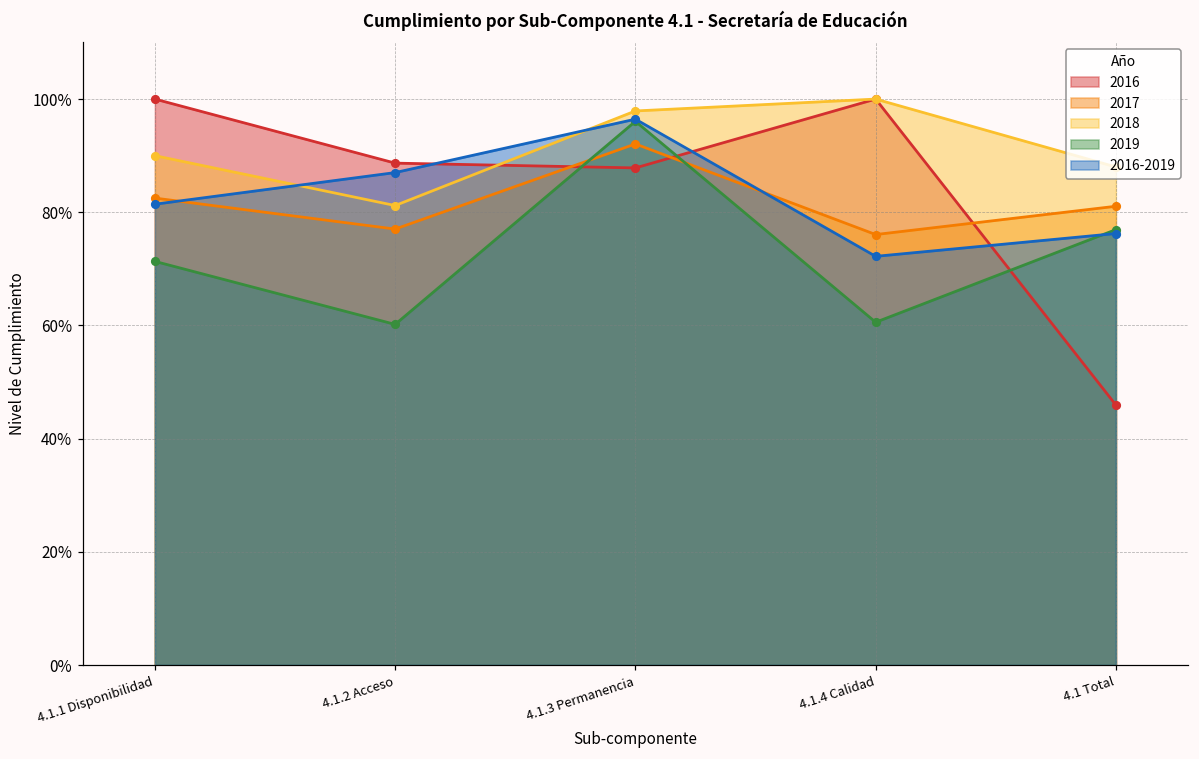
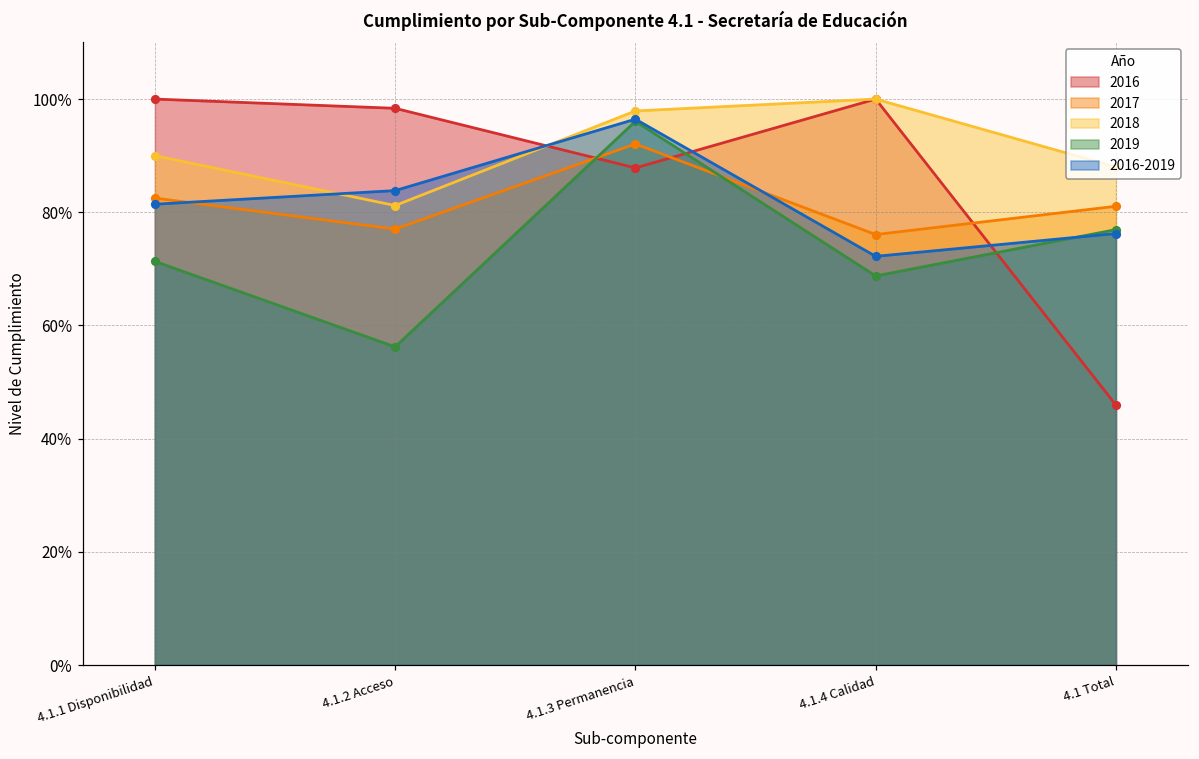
  {
    "2016": {
      "4.1.1 Disponibilidad": "100%",
-     "4.1.2 Acceso": "89%",
+     "4.1.2 Acceso": "98%",
      "4.1.3 Permanencia": "88%",
      "4.1 Total": "46%"
    },
    "2019": {
      "4.1.1 Disponibilidad": "71%",
-     "4.1.2 Acceso": "60%",
-     "4.1.4 Calidad": "61%",
+     "4.1.2 Acceso": "56%",
+     "4.1.4 Calidad": "69%",
      "4.1 Total": "77%"
    },
    "2016-2019": {
      "4.1.1 Disponibilidad": "81%",
-     "4.1.2 Acceso": "87%",
+     "4.1.2 Acceso": "84%",
      "4.1.4 Calidad": "72%",
      "4.1 Total": "76%"
    }
  }
